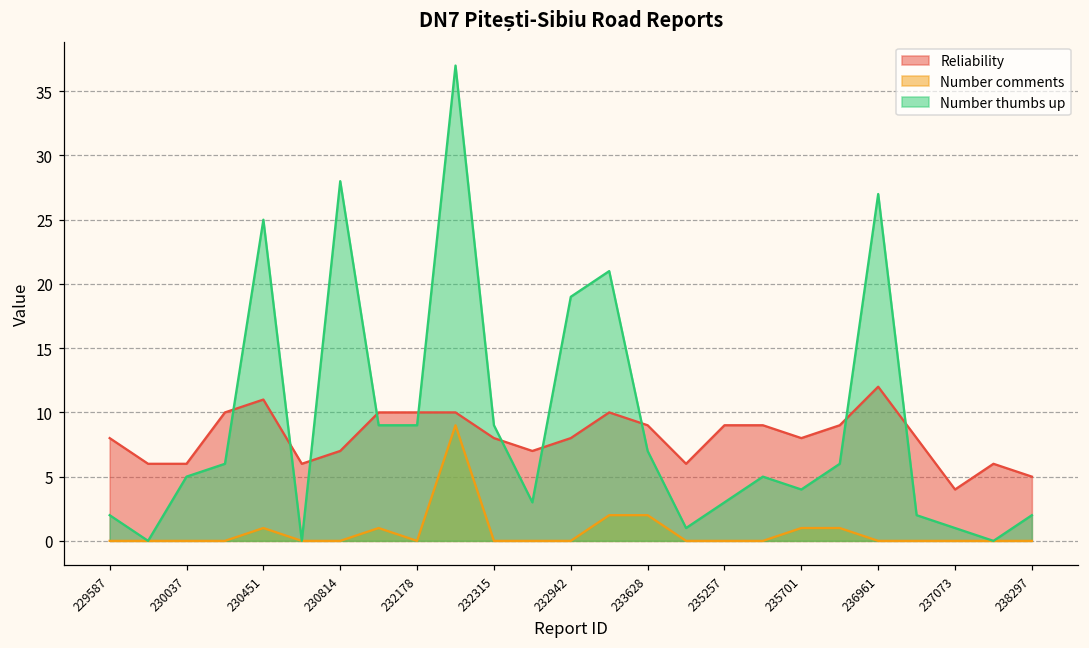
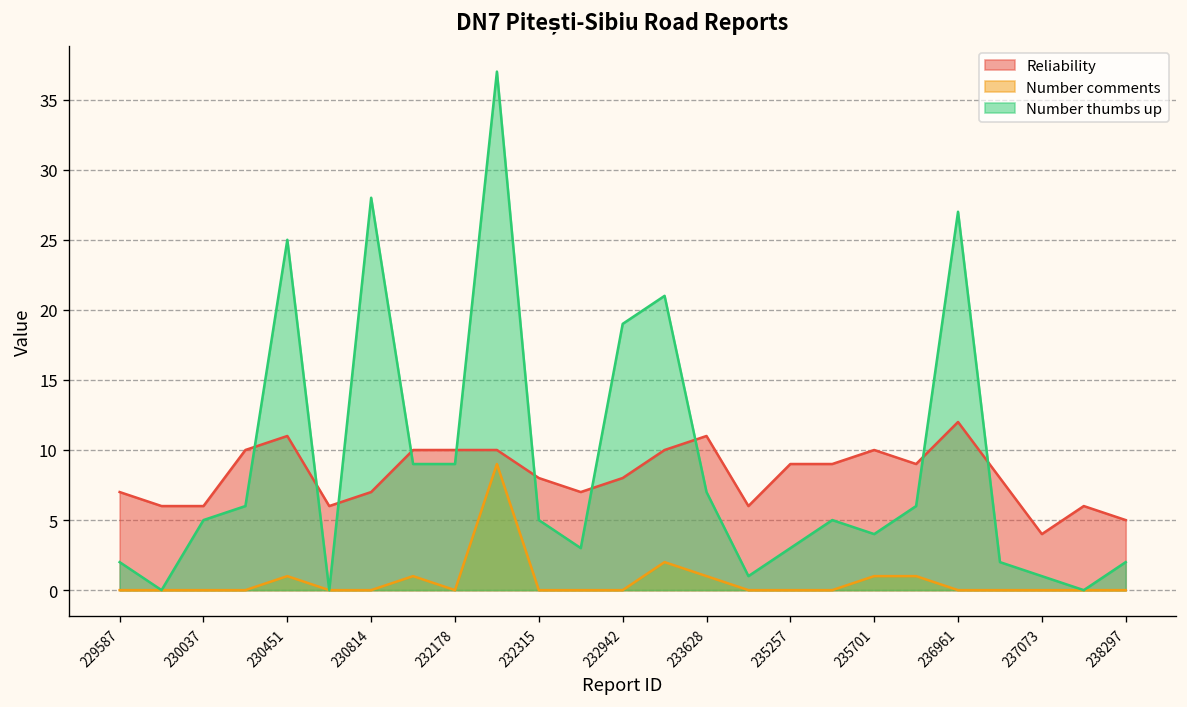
  {
    "Reliability": {
-     "229587": 8,
+     "229587": 7,
      "230037": 6,
      "230451": 11,
      "230814": 7,
      "232178": 10,
      "232315": 8,
      "232942": 8,
-     "233628": 9,
+     "233628": 11,
      "235257": 9,
-     "235701": 8,
+     "235701": 10,
      "236961": 12,
      "237073": 4,
      "238297": 5
    },
    "Number comments": {
      "229587": 0,
      "230037": 0,
      "230451": 1,
      "230814": 0,
      "232178": 0,
      "232315": 0,
      "232942": 0,
-     "233628": 2,
+     "233628": 1,
      "235257": 0,
      "235701": 1,
      "236961": 0,
      "237073": 0,
      "238297": 0
    },
    "Number thumbs up": {
      "229587": 2,
      "230037": 5,
      "230451": 25,
      "230814": 28,
      "232178": 9,
-     "232315": 9,
+     "232315": 5,
      "232942": 19,
      "233628": 7,
      "235257": 3,
      "235701": 4,
      "236961": 27,
      "237073": 1,
      "238297": 2
    }
  }
